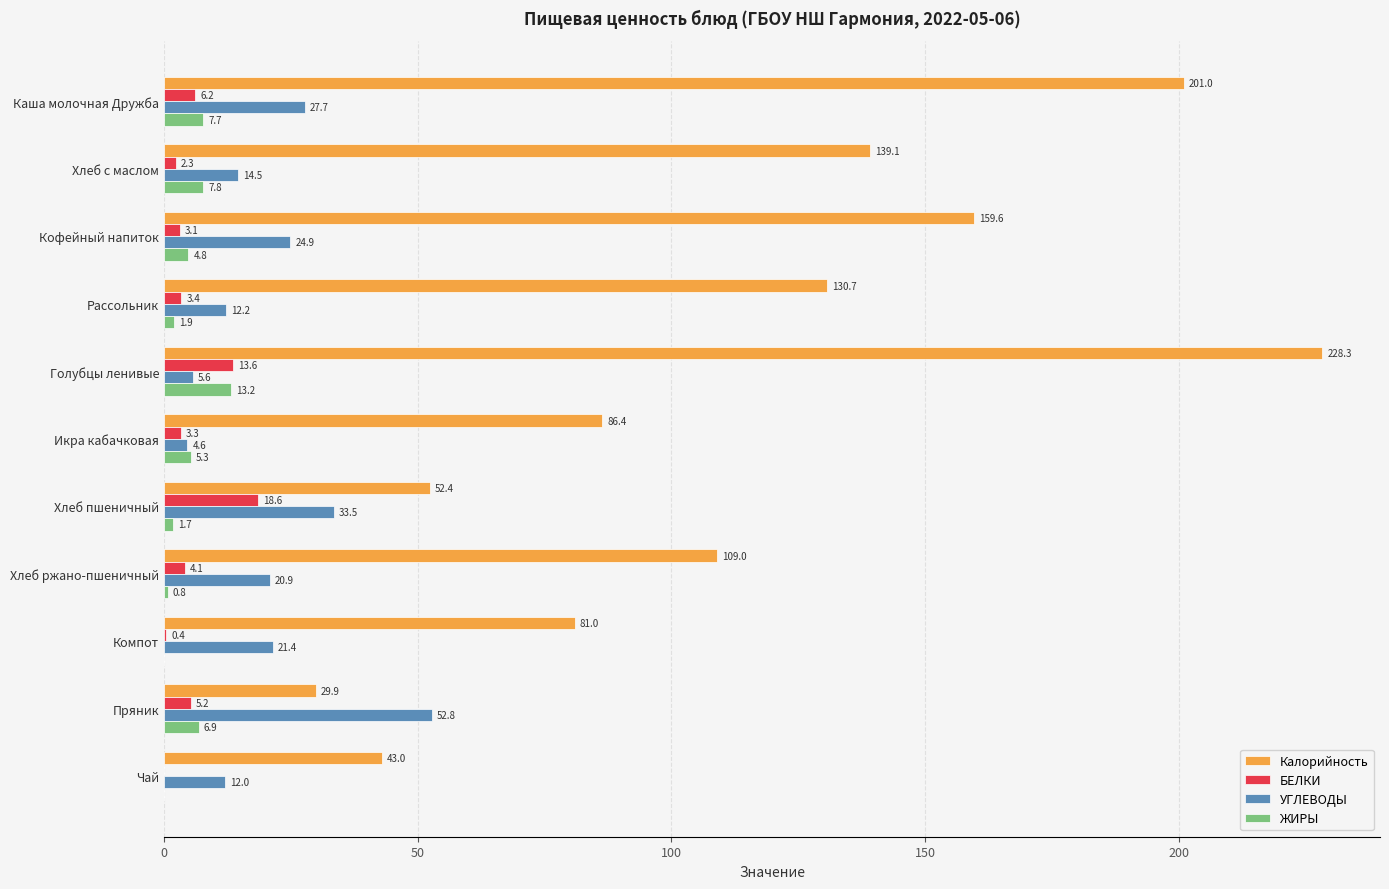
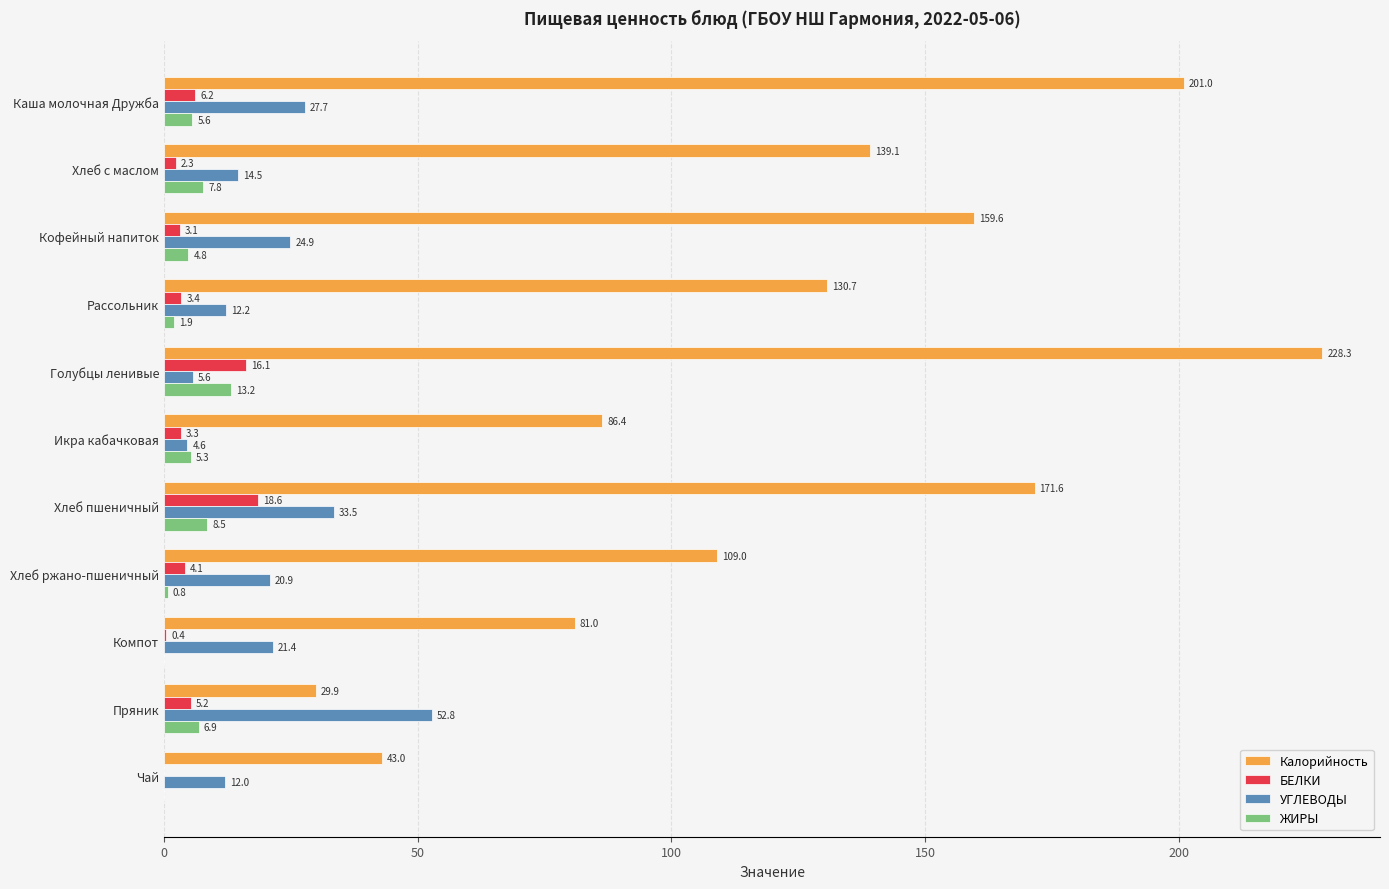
  {
    "Калорийность": {
      "Каша молочная Дружба": 201.0,
      "Хлеб с маслом": 139.1,
      "Кофейный напиток": 159.6,
      "Рассольник": 130.7,
      "Голубцы ленивые": 228.3,
      "Икра кабачковая": 86.4,
-     "Хлеб пшеничный": 52.4,
+     "Хлеб пшеничный": 171.6,
      "Хлеб ржано-пшеничный": 109.0,
      "Компот": 81.0,
      "Пряник": 29.9,
      "Чай": 43.0
    },
    "БЕЛКИ": {
      "Каша молочная Дружба": 6.2,
      "Хлеб с маслом": 2.3,
      "Кофейный напиток": 3.1,
      "Рассольник": 3.4,
-     "Голубцы ленивые": 13.6,
+     "Голубцы ленивые": 16.1,
      "Икра кабачковая": 3.3,
      "Хлеб пшеничный": 18.6,
      "Хлеб ржано-пшеничный": 4.1,
      "Компот": 0.4,
      "Пряник": 5.2
    },
    "УГЛЕВОДЫ": {
      "Каша молочная Дружба": 27.7,
      "Хлеб с маслом": 14.5,
      "Кофейный напиток": 24.9,
      "Рассольник": 12.2,
      "Голубцы ленивые": 5.6,
      "Икра кабачковая": 4.6,
      "Хлеб пшеничный": 33.5,
      "Хлеб ржано-пшеничный": 20.9,
      "Компот": 21.4,
      "Пряник": 52.8,
      "Чай": 12.0
    },
    "ЖИРЫ": {
-     "Каша молочная Дружба": 7.7,
+     "Каша молочная Дружба": 5.6,
      "Хлеб с маслом": 7.8,
      "Кофейный напиток": 4.8,
      "Рассольник": 1.9,
      "Голубцы ленивые": 13.2,
      "Икра кабачковая": 5.3,
-     "Хлеб пшеничный": 1.7,
+     "Хлеб пшеничный": 8.5,
      "Хлеб ржано-пшеничный": 0.8,
      "Пряник": 6.9
    }
  }
